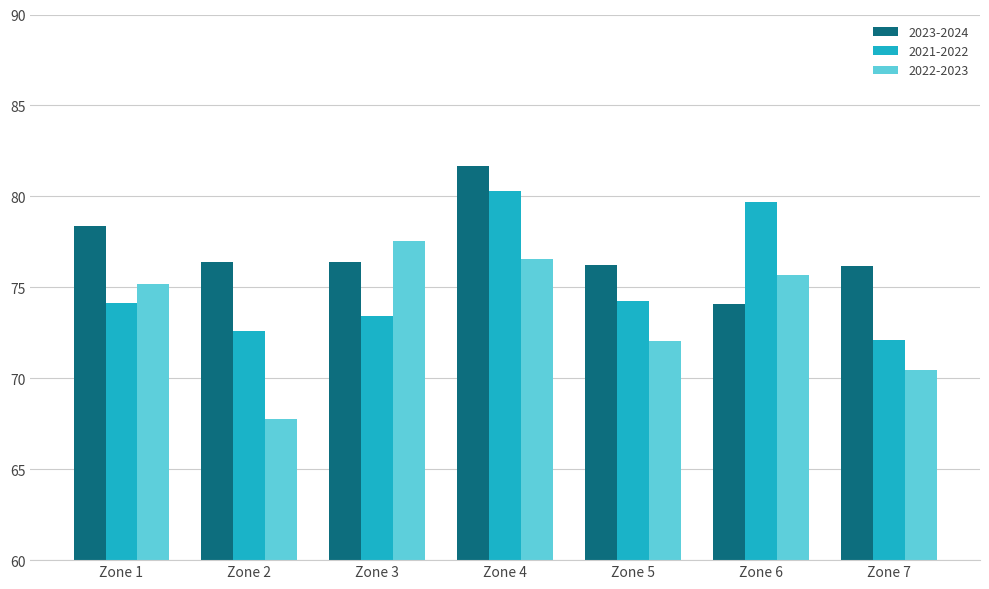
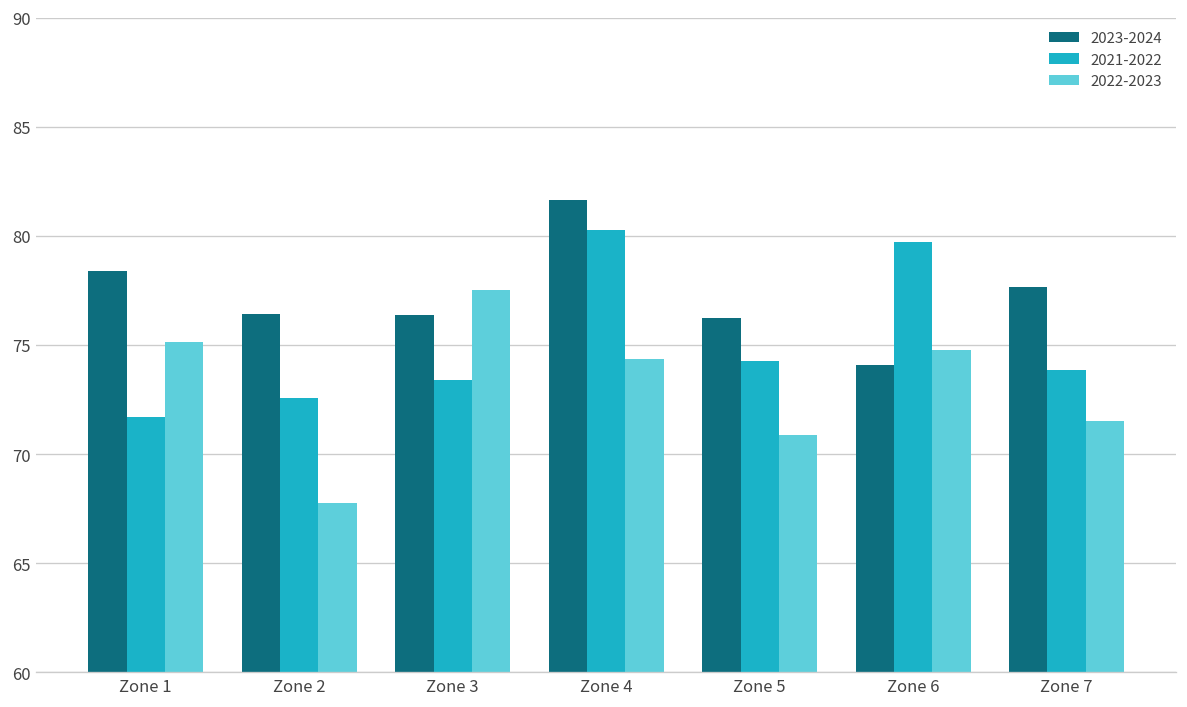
  {
    "2023-2024": {
      "Zone 1": 78.4,
      "Zone 2": 76.4,
      "Zone 3": 76.4,
      "Zone 4": 81.6,
      "Zone 5": 76.2,
      "Zone 6": 74.1,
-     "Zone 7": 76.2
+     "Zone 7": 77.7
    },
    "2021-2022": {
-     "Zone 1": 74.1,
+     "Zone 1": 71.7,
      "Zone 2": 72.6,
      "Zone 3": 73.4,
      "Zone 4": 80.3,
      "Zone 5": 74.2,
      "Zone 6": 79.7,
-     "Zone 7": 72.1
+     "Zone 7": 73.9
    },
    "2022-2023": {
      "Zone 1": 75.2,
      "Zone 2": 67.8,
      "Zone 3": 77.5,
-     "Zone 4": 76.6,
-     "Zone 5": 72.1,
-     "Zone 6": 75.7,
-     "Zone 7": 70.5
+     "Zone 4": 74.4,
+     "Zone 5": 70.9,
+     "Zone 6": 74.8,
+     "Zone 7": 71.5
    }
  }
